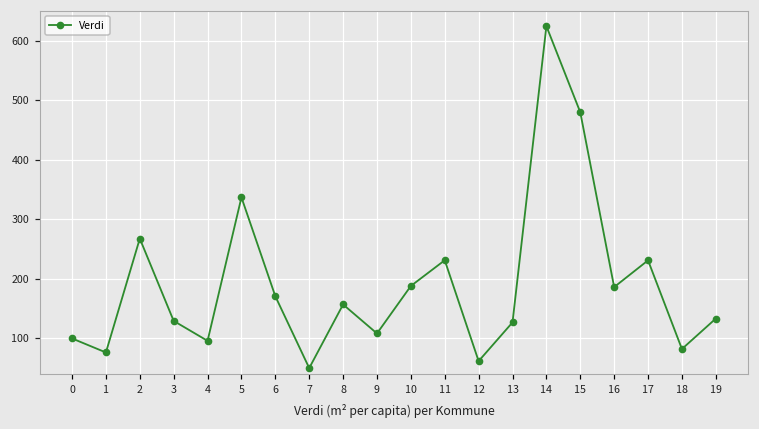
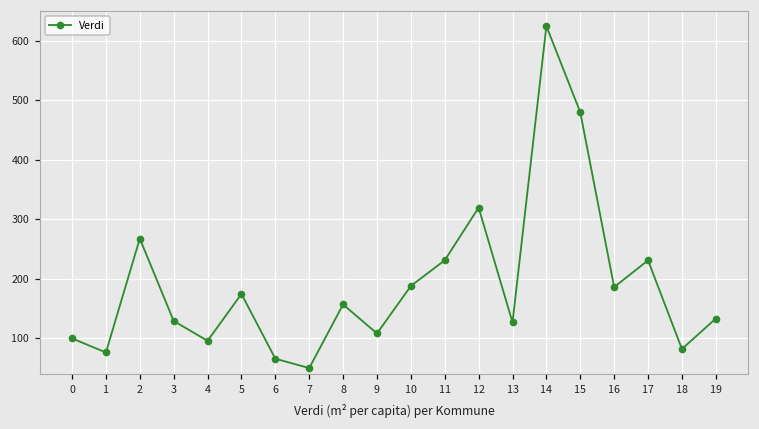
  {
    "0": 100,
    "1": 80,
    "2": 270,
    "3": 130,
    "4": 100,
-   "5": 340,
-   "6": 170,
+   "5": 170,
+   "6": 70,
    "7": 50,
    "8": 160,
    "9": 110,
    "10": 190,
    "11": 230,
-   "12": 60,
+   "12": 320,
    "13": 130,
    "14": 620,
    "15": 480,
    "16": 190,
    "17": 230,
    "18": 80,
    "19": 130
  }
